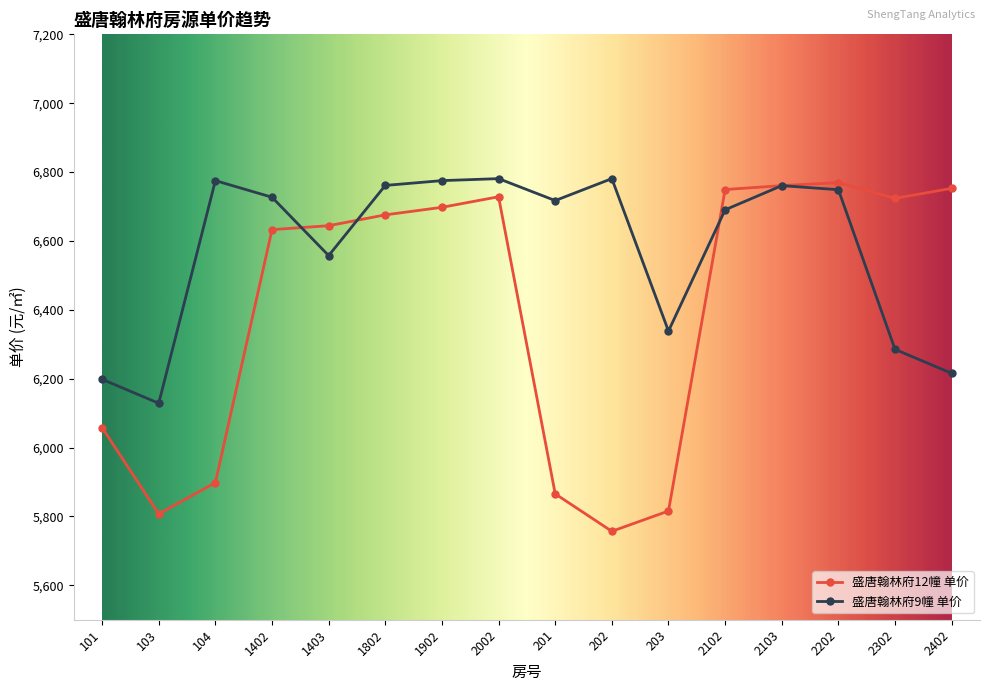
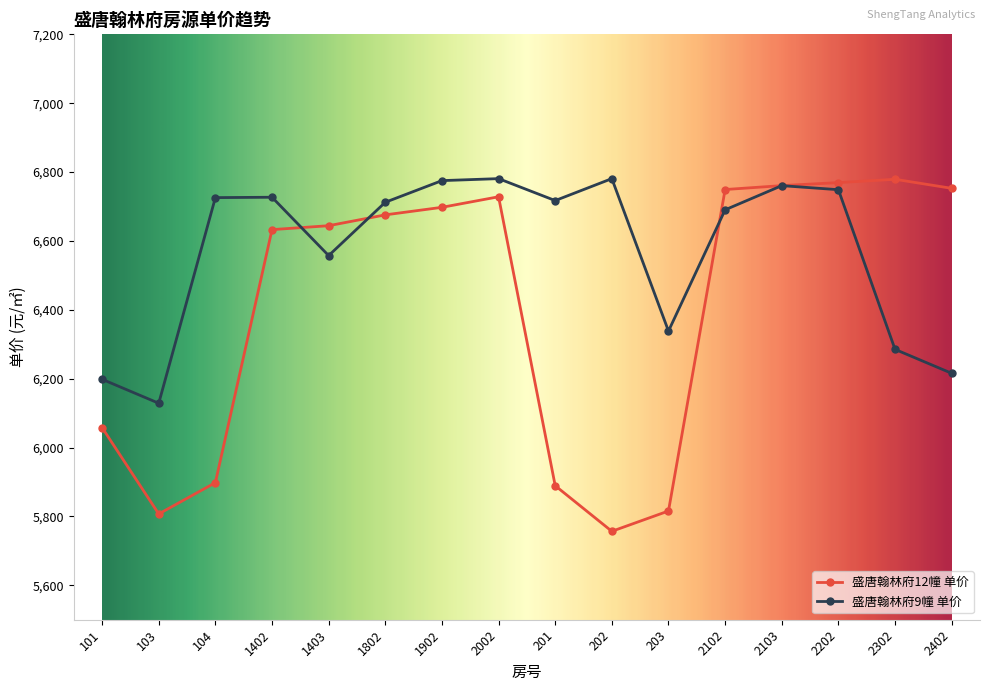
  {
    "盛唐翰林府12幢 单价": {
      "101": "6,060",
      "103": "5,810",
      "104": "5,900",
      "1402": "6,630",
      "1403": "6,640",
      "1802": "6,680",
      "1902": "6,700",
      "2002": "6,730",
-     "201": "5,870",
+     "201": "5,890",
      "202": "5,760",
      "203": "5,820",
      "2102": "6,750",
      "2202": "6,770",
-     "2302": "6,720",
+     "2302": "6,780",
      "2402": "6,750"
    },
    "盛唐翰林府9幢 单价": {
      "101": "6,200",
      "103": "6,130",
-     "104": "6,780",
+     "104": "6,730",
      "1402": "6,730",
      "1403": "6,560",
-     "1802": "6,760",
+     "1802": "6,710",
      "1902": "6,780",
      "2002": "6,780",
      "201": "6,720",
      "202": "6,780",
      "203": "6,340",
      "2102": "6,690",
      "2202": "6,750",
      "2302": "6,290",
      "2402": "6,220"
    }
  }
